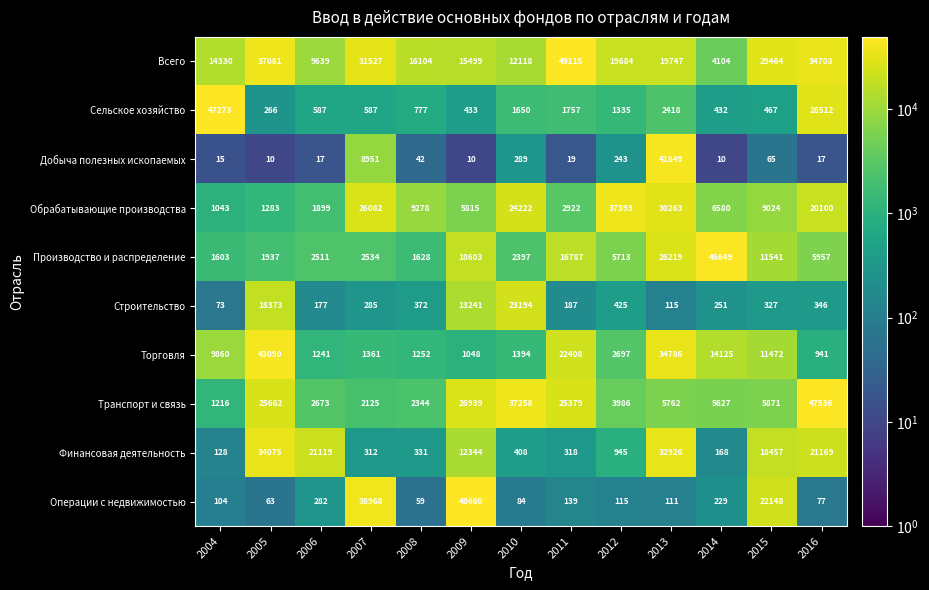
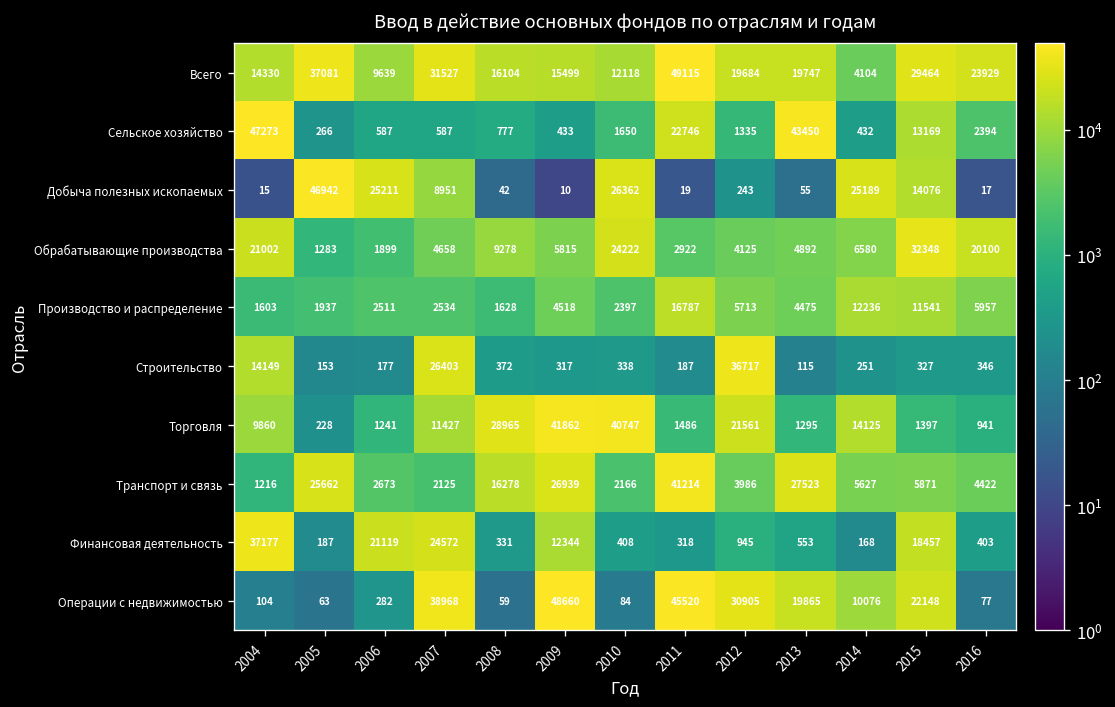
  {
    "Всего": {
      "2004": 14330,
      "2005": 37081,
      "2006": 9639,
      "2007": 31527,
      "2008": 16104,
      "2009": 15499,
      "2010": 12118,
      "2011": 49115,
      "2012": 19684,
      "2013": 19747,
      "2014": 4104,
      "2015": 29464,
-     "2016": 34703
+     "2016": 23929
    },
    "Сельское хозяйство": {
      "2004": 47273,
      "2005": 266,
      "2006": 587,
      "2007": 587,
      "2008": 777,
      "2009": 433,
      "2010": 1650,
-     "2011": 1757,
+     "2011": 22746,
      "2012": 1335,
-     "2013": 2418,
+     "2013": 43450,
      "2014": 432,
-     "2015": 467,
-     "2016": 28512
+     "2015": 13169,
+     "2016": 2394
    },
    "Добыча полезных ископаемых": {
      "2004": 15,
-     "2005": 10,
-     "2006": 17,
+     "2005": 46942,
+     "2006": 25211,
      "2007": 8951,
      "2008": 42,
      "2009": 10,
-     "2010": 289,
+     "2010": 26362,
      "2011": 19,
      "2012": 243,
-     "2013": 41849,
-     "2014": 10,
-     "2015": 65,
+     "2013": 55,
+     "2014": 25189,
+     "2015": 14076,
      "2016": 17
    },
    "Обрабатывающие производства": {
-     "2004": 1043,
+     "2004": 21002,
      "2005": 1283,
      "2006": 1899,
-     "2007": 26082,
+     "2007": 4658,
      "2008": 9278,
      "2009": 5815,
      "2010": 24222,
      "2011": 2922,
-     "2012": 37393,
-     "2013": 30263,
+     "2012": 4125,
+     "2013": 4892,
      "2014": 6580,
-     "2015": 9024,
+     "2015": 32348,
      "2016": 20100
    },
    "Производство и распределение": {
      "2004": 1603,
      "2005": 1937,
      "2006": 2511,
      "2007": 2534,
      "2008": 1628,
-     "2009": 18603,
+     "2009": 4518,
      "2010": 2397,
      "2011": 16787,
      "2012": 5713,
-     "2013": 26219,
-     "2014": 46649,
+     "2013": 4475,
+     "2014": 12236,
      "2015": 11541,
      "2016": 5957
    },
    "Строительство": {
-     "2004": 73,
-     "2005": 18373,
+     "2004": 14149,
+     "2005": 153,
      "2006": 177,
-     "2007": 285,
+     "2007": 26403,
      "2008": 372,
-     "2009": 13241,
-     "2010": 23194,
+     "2009": 317,
+     "2010": 338,
      "2011": 187,
-     "2012": 425,
+     "2012": 36717,
      "2013": 115,
      "2014": 251,
      "2015": 327,
      "2016": 346
    },
    "Торговля": {
      "2004": 9860,
-     "2005": 43090,
+     "2005": 228,
      "2006": 1241,
-     "2007": 1361,
-     "2008": 1252,
-     "2009": 1048,
-     "2010": 1394,
-     "2011": 22408,
-     "2012": 2697,
-     "2013": 34786,
+     "2007": 11427,
+     "2008": 28965,
+     "2009": 41862,
+     "2010": 40747,
+     "2011": 1486,
+     "2012": 21561,
+     "2013": 1295,
      "2014": 14125,
-     "2015": 11472,
+     "2015": 1397,
      "2016": 941
    },
    "Транспорт и связь": {
      "2004": 1216,
      "2005": 25662,
      "2006": 2673,
      "2007": 2125,
-     "2008": 2344,
+     "2008": 16278,
      "2009": 26939,
-     "2010": 37258,
-     "2011": 25379,
+     "2010": 2166,
+     "2011": 41214,
      "2012": 3986,
-     "2013": 5762,
+     "2013": 27523,
      "2014": 5627,
      "2015": 5871,
-     "2016": 47536
+     "2016": 4422
    },
    "Финансовая деятельность": {
-     "2004": 128,
-     "2005": 34075,
+     "2004": 37177,
+     "2005": 187,
      "2006": 21119,
-     "2007": 312,
+     "2007": 24572,
      "2008": 331,
      "2009": 12344,
      "2010": 408,
      "2011": 318,
      "2012": 945,
-     "2013": 32926,
+     "2013": 553,
      "2014": 168,
      "2015": 18457,
-     "2016": 21169
+     "2016": 403
    },
    "Операции с недвижимостью": {
      "2004": 104,
      "2005": 63,
      "2006": 282,
      "2007": 38968,
      "2008": 59,
      "2009": 48660,
      "2010": 84,
-     "2011": 139,
-     "2012": 115,
-     "2013": 111,
-     "2014": 229,
+     "2011": 45520,
+     "2012": 30905,
+     "2013": 19865,
+     "2014": 10076,
      "2015": 22148,
      "2016": 77
    }
  }
